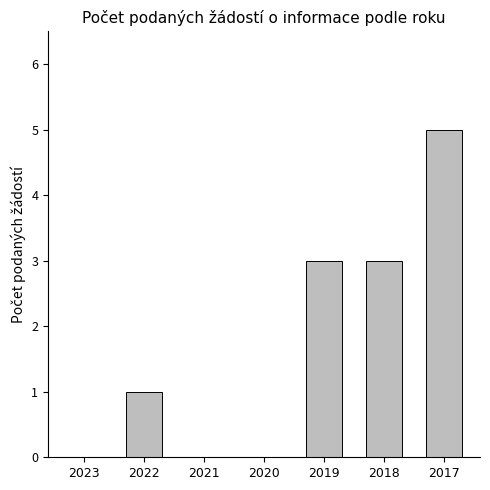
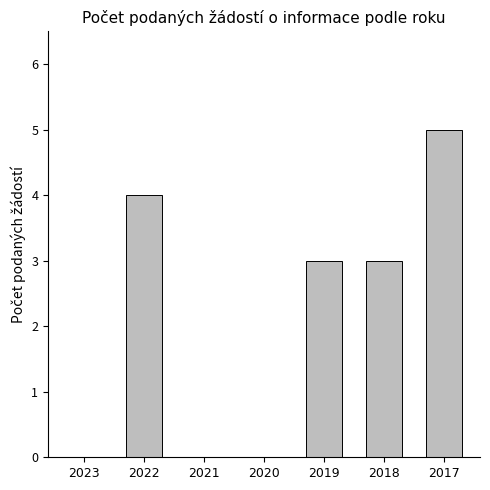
  {
    "2023": 0,
-   "2022": 1,
+   "2022": 4,
    "2021": 0,
    "2020": 0,
    "2019": 3,
    "2018": 3,
    "2017": 5
  }
